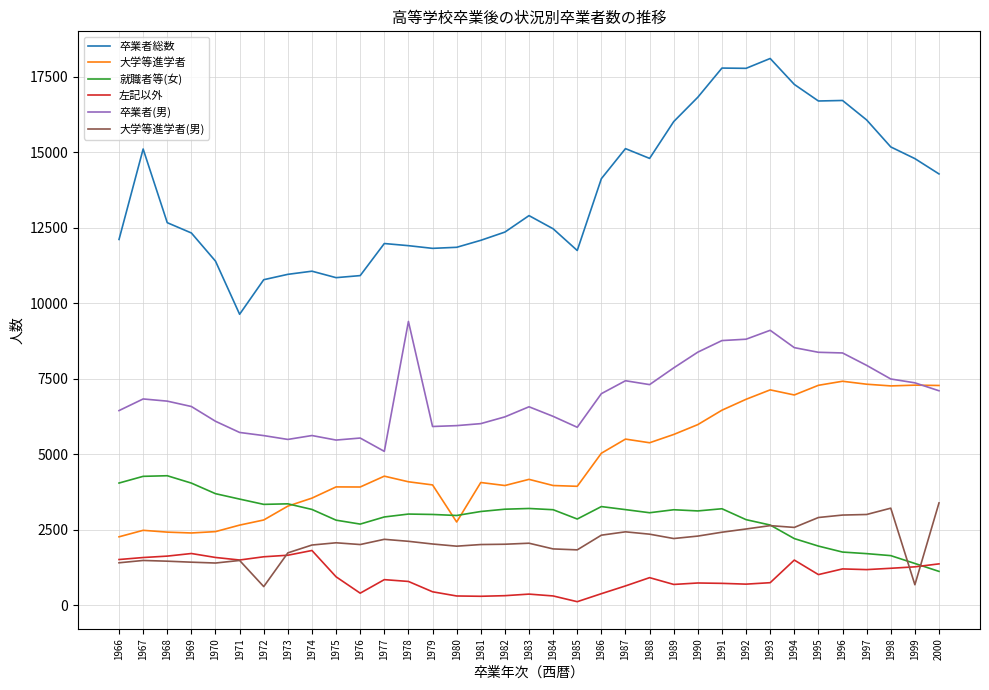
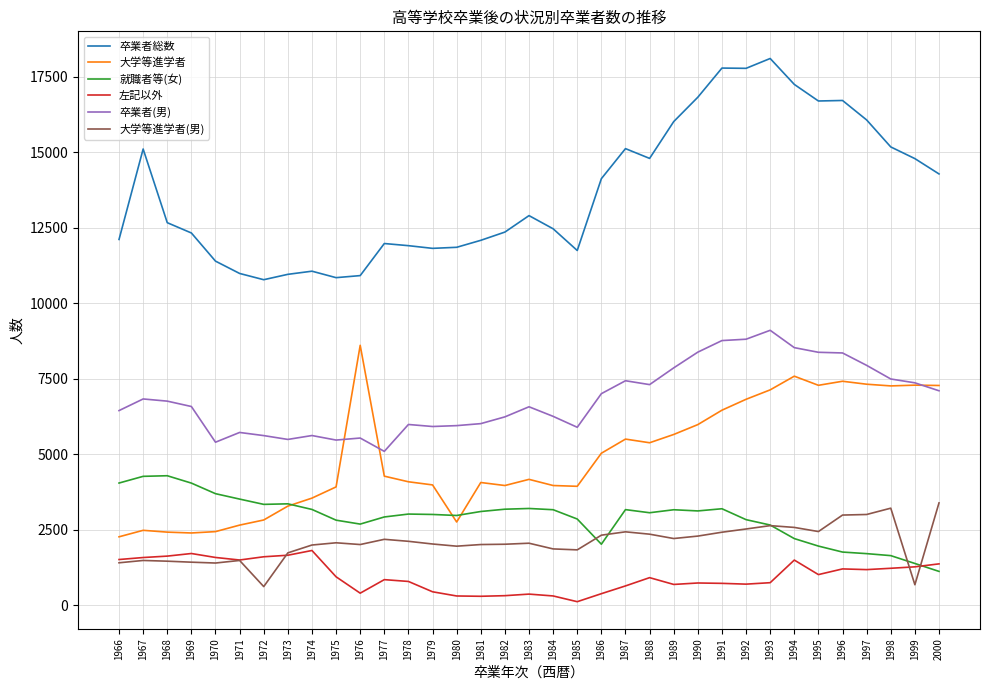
  {
    "卒業者総数": {
      "1966": 12100,
      "1967": 15100,
      "1968": 12700,
      "1969": 12300,
      "1970": 11400,
-     "1971": 9600,
+     "1971": 11000,
      "1972": 10800,
      "1973": 11000,
      "1974": 11100,
      "1975": 10800,
      "1976": 10900,
      "1977": 12000,
      "1978": 11900,
      "1979": 11800,
      "1980": 11800,
      "1981": 12100,
      "1982": 12400,
      "1983": 12900,
      "1984": 12500,
      "1985": 11700,
      "1986": 14100,
      "1987": 15100,
      "1988": 14800,
      "1989": 16000,
      "1990": 16800,
      "1991": 17800,
      "1992": 17800,
      "1993": 18100,
      "1994": 17200,
      "1995": 16700,
      "1996": 16700,
      "1997": 16100,
      "1998": 15200,
      "1999": 14800,
      "2000": 14300
    },
    "大学等進学者": {
      "1966": 2300,
      "1967": 2500,
      "1968": 2400,
      "1969": 2400,
      "1970": 2400,
      "1971": 2700,
      "1972": 2800,
      "1974": 3500,
      "1975": 3900,
-     "1976": 3900,
+     "1976": 8600,
      "1977": 4300,
      "1978": 4100,
      "1979": 4000,
      "1980": 2800,
      "1981": 4100,
      "1982": 4000,
      "1983": 4200,
      "1984": 4000,
      "1985": 3900,
      "1986": 5000,
      "1987": 5500,
      "1988": 5400,
      "1989": 5700,
      "1990": 6000,
      "1991": 6500,
      "1992": 6800,
      "1993": 7100,
-     "1994": 7000,
+     "1994": 7600,
      "1995": 7300,
      "1996": 7400,
      "1997": 7300,
      "1998": 7300,
      "2000": 7300
    },
    "就職者等(女)": {
      "1966": 4000,
      "1967": 4300,
      "1968": 4300,
      "1969": 4000,
      "1970": 3700,
      "1971": 3500,
      "1972": 3300,
      "1974": 3200,
      "1975": 2800,
      "1976": 2700,
      "1977": 2900,
      "1978": 3000,
      "1979": 3000,
      "1980": 3000,
      "1981": 3100,
      "1982": 3200,
      "1983": 3200,
      "1984": 3200,
      "1985": 2900,
-     "1986": 3300,
+     "1986": 2000,
      "1987": 3200,
      "1988": 3100,
      "1989": 3200,
      "1990": 3100,
      "1991": 3200,
      "1992": 2800,
      "1994": 2200,
      "1995": 2000,
      "1996": 1800,
      "1997": 1700,
      "1998": 1600,
      "1999": 1400,
      "2000": 1100
    },
    "左記以外": {
      "1966": 1500,
      "1967": 1600,
      "1968": 1600,
      "1969": 1700,
      "1970": 1600,
      "1972": 1600,
      "1974": 1800,
      "1975": 900,
      "1976": 400,
      "1977": 800,
      "1978": 800,
      "1979": 400,
      "1980": 300,
      "1981": 300,
      "1982": 300,
      "1983": 400,
      "1984": 300,
      "1985": 100,
      "1986": 400,
      "1987": 600,
      "1988": 900,
      "1989": 700,
      "1990": 700,
      "1991": 700,
      "1992": 700,
      "1993": 700,
      "1994": 1500,
      "1995": 1000,
      "1996": 1200,
      "1997": 1200,
      "1998": 1200,
      "1999": 1300,
      "2000": 1400
    },
    "卒業者(男)": {
      "1966": 6400,
      "1967": 6800,
      "1968": 6800,
      "1969": 6600,
-     "1970": 6100,
+     "1970": 5400,
      "1971": 5700,
      "1972": 5600,
      "1973": 5500,
      "1974": 5600,
      "1975": 5500,
      "1976": 5500,
      "1977": 5100,
-     "1978": 9400,
+     "1978": 6000,
      "1979": 5900,
      "1980": 5900,
      "1981": 6000,
      "1982": 6200,
      "1983": 6600,
      "1984": 6300,
      "1985": 5900,
      "1986": 7000,
      "1987": 7400,
      "1988": 7300,
      "1989": 7900,
      "1990": 8400,
      "1991": 8800,
      "1992": 8800,
      "1993": 9100,
      "1994": 8500,
      "1995": 8400,
      "1996": 8400,
      "1997": 7900,
      "1998": 7500,
      "2000": 7100
    },
    "大学等進学者(男)": {
      "1966": 1400,
      "1967": 1500,
      "1968": 1500,
      "1969": 1400,
      "1970": 1400,
      "1972": 600,
      "1974": 2000,
      "1975": 2100,
      "1976": 2000,
      "1977": 2200,
      "1978": 2100,
      "1979": 2000,
      "1980": 2000,
      "1981": 2000,
      "1982": 2000,
      "1983": 2100,
      "1984": 1900,
      "1985": 1800,
      "1986": 2300,
      "1987": 2400,
      "1988": 2400,
      "1989": 2200,
      "1990": 2300,
      "1991": 2400,
      "1992": 2500,
      "1994": 2600,
-     "1995": 2900,
+     "1995": 2400,
      "1996": 3000,
      "1997": 3000,
      "1998": 3200,
      "1999": 700,
      "2000": 3400
    }
  }
